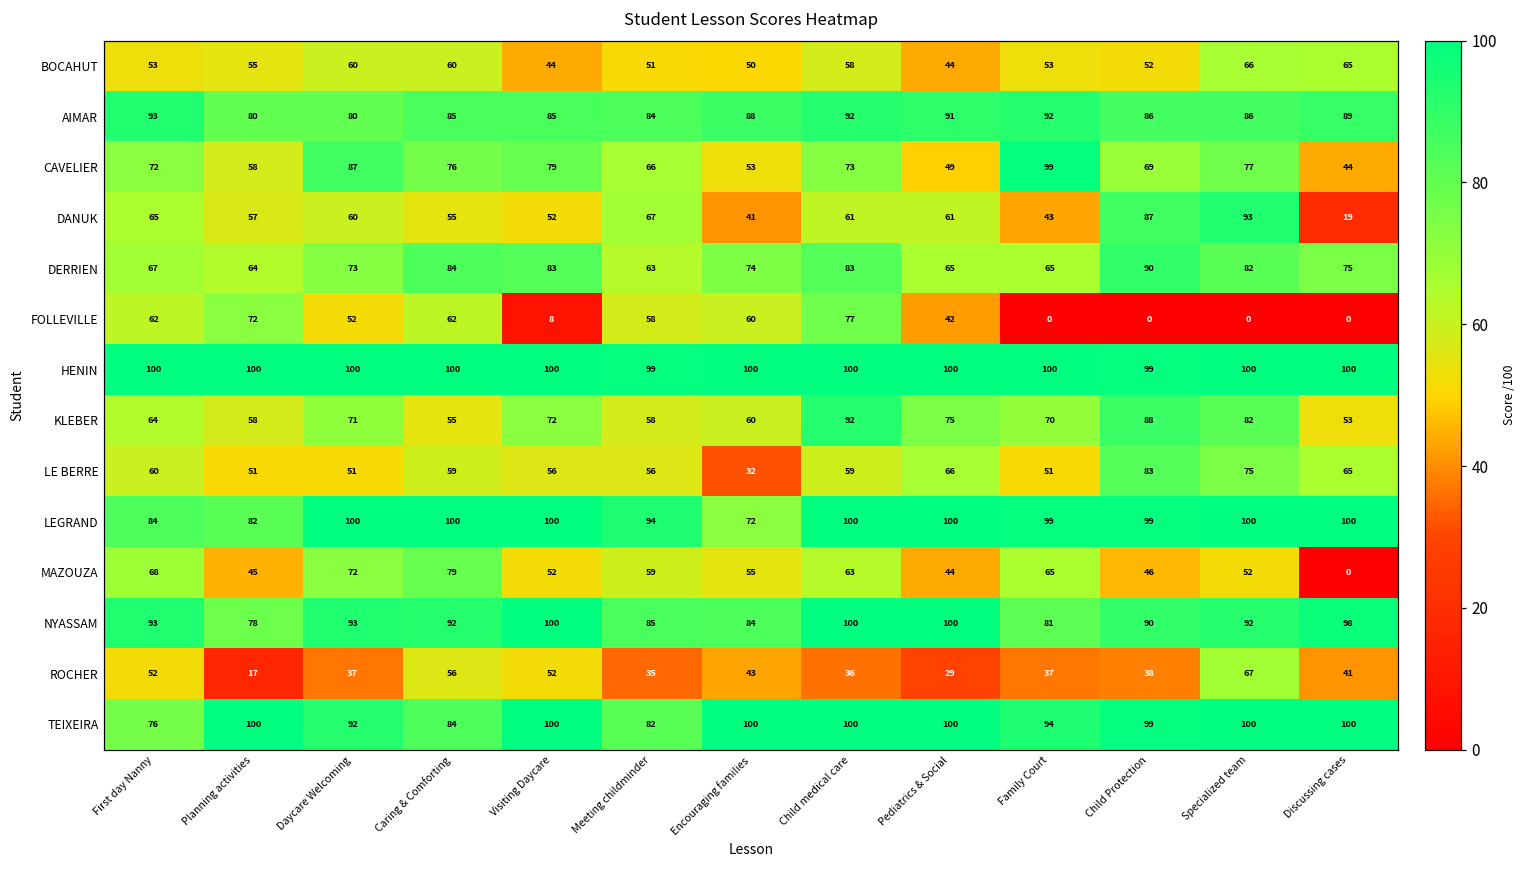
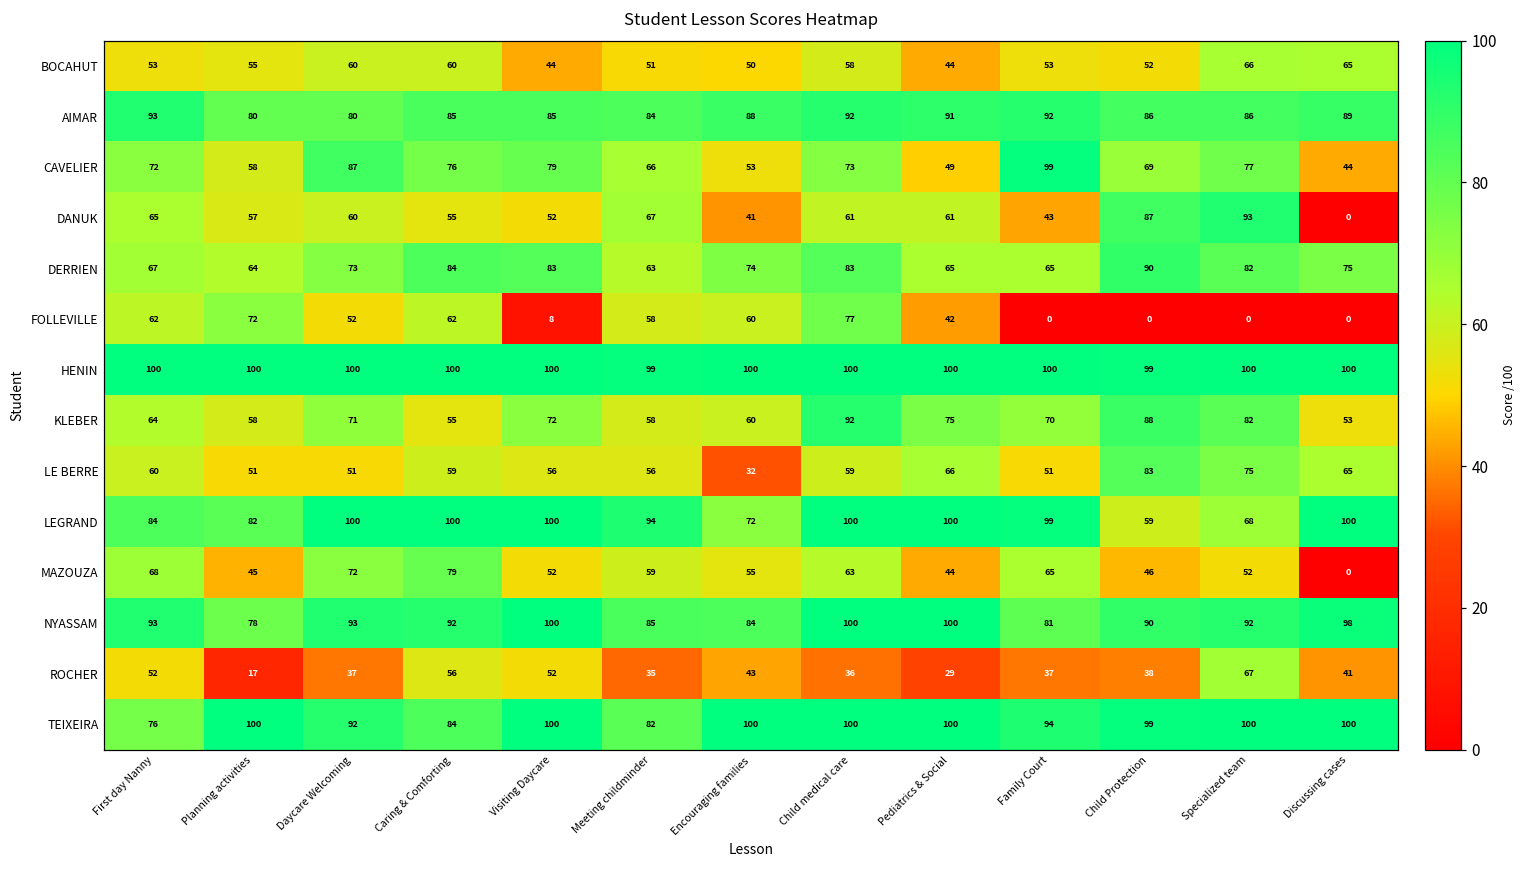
  {
    "BOCAHUT": {
      "First day Nanny": 53,
      "Planning activities": 55,
      "Daycare Welcoming": 60,
      "Caring & Comforting": 60,
      "Visiting Daycare": 44,
      "Meeting childminder": 51,
      "Encouraging families": 50,
      "Child medical care": 58,
      "Pediatrics & Social": 44,
      "Family Court": 53,
      "Child Protection": 52,
      "Specialized team": 66,
      "Discussing cases": 65
    },
    "AIMAR": {
      "First day Nanny": 93,
      "Planning activities": 80,
      "Daycare Welcoming": 80,
      "Caring & Comforting": 85,
      "Visiting Daycare": 85,
      "Meeting childminder": 84,
      "Encouraging families": 88,
      "Child medical care": 92,
      "Pediatrics & Social": 91,
      "Family Court": 92,
      "Child Protection": 86,
      "Specialized team": 86,
      "Discussing cases": 89
    },
    "CAVELIER": {
      "First day Nanny": 72,
      "Planning activities": 58,
      "Daycare Welcoming": 87,
      "Caring & Comforting": 76,
      "Visiting Daycare": 79,
      "Meeting childminder": 66,
      "Encouraging families": 53,
      "Child medical care": 73,
      "Pediatrics & Social": 49,
      "Family Court": 99,
      "Child Protection": 69,
      "Specialized team": 77,
      "Discussing cases": 44
    },
    "DANUK": {
      "First day Nanny": 65,
      "Planning activities": 57,
      "Daycare Welcoming": 60,
      "Caring & Comforting": 55,
      "Visiting Daycare": 52,
      "Meeting childminder": 67,
      "Encouraging families": 41,
      "Child medical care": 61,
      "Pediatrics & Social": 61,
      "Family Court": 43,
      "Child Protection": 87,
      "Specialized team": 93,
-     "Discussing cases": 19
+     "Discussing cases": 0
    },
    "DERRIEN": {
      "First day Nanny": 67,
      "Planning activities": 64,
      "Daycare Welcoming": 73,
      "Caring & Comforting": 84,
      "Visiting Daycare": 83,
      "Meeting childminder": 63,
      "Encouraging families": 74,
      "Child medical care": 83,
      "Pediatrics & Social": 65,
      "Family Court": 65,
      "Child Protection": 90,
      "Specialized team": 82,
      "Discussing cases": 75
    },
    "FOLLEVILLE": {
      "First day Nanny": 62,
      "Planning activities": 72,
      "Daycare Welcoming": 52,
      "Caring & Comforting": 62,
      "Visiting Daycare": 8,
      "Meeting childminder": 58,
      "Encouraging families": 60,
      "Child medical care": 77,
      "Pediatrics & Social": 42,
      "Family Court": 0,
      "Child Protection": 0,
      "Specialized team": 0,
      "Discussing cases": 0
    },
    "HENIN": {
      "First day Nanny": 100,
      "Planning activities": 100,
      "Daycare Welcoming": 100,
      "Caring & Comforting": 100,
      "Visiting Daycare": 100,
      "Meeting childminder": 99,
      "Encouraging families": 100,
      "Child medical care": 100,
      "Pediatrics & Social": 100,
      "Family Court": 100,
      "Child Protection": 99,
      "Specialized team": 100,
      "Discussing cases": 100
    },
    "KLEBER": {
      "First day Nanny": 64,
      "Planning activities": 58,
      "Daycare Welcoming": 71,
      "Caring & Comforting": 55,
      "Visiting Daycare": 72,
      "Meeting childminder": 58,
      "Encouraging families": 60,
      "Child medical care": 92,
      "Pediatrics & Social": 75,
      "Family Court": 70,
      "Child Protection": 88,
      "Specialized team": 82,
      "Discussing cases": 53
    },
    "LE BERRE": {
      "First day Nanny": 60,
      "Planning activities": 51,
      "Daycare Welcoming": 51,
      "Caring & Comforting": 59,
      "Visiting Daycare": 56,
      "Meeting childminder": 56,
      "Encouraging families": 32,
      "Child medical care": 59,
      "Pediatrics & Social": 66,
      "Family Court": 51,
      "Child Protection": 83,
      "Specialized team": 75,
      "Discussing cases": 65
    },
    "LEGRAND": {
      "First day Nanny": 84,
      "Planning activities": 82,
      "Daycare Welcoming": 100,
      "Caring & Comforting": 100,
      "Visiting Daycare": 100,
      "Meeting childminder": 94,
      "Encouraging families": 72,
      "Child medical care": 100,
      "Pediatrics & Social": 100,
      "Family Court": 99,
-     "Child Protection": 99,
-     "Specialized team": 100,
+     "Child Protection": 59,
+     "Specialized team": 68,
      "Discussing cases": 100
    },
    "MAZOUZA": {
      "First day Nanny": 68,
      "Planning activities": 45,
      "Daycare Welcoming": 72,
      "Caring & Comforting": 79,
      "Visiting Daycare": 52,
      "Meeting childminder": 59,
      "Encouraging families": 55,
      "Child medical care": 63,
      "Pediatrics & Social": 44,
      "Family Court": 65,
      "Child Protection": 46,
      "Specialized team": 52,
      "Discussing cases": 0
    },
    "NYASSAM": {
      "First day Nanny": 93,
      "Planning activities": 78,
      "Daycare Welcoming": 93,
      "Caring & Comforting": 92,
      "Visiting Daycare": 100,
      "Meeting childminder": 85,
      "Encouraging families": 84,
      "Child medical care": 100,
      "Pediatrics & Social": 100,
      "Family Court": 81,
      "Child Protection": 90,
      "Specialized team": 92,
      "Discussing cases": 98
    },
    "ROCHER": {
      "First day Nanny": 52,
      "Planning activities": 17,
      "Daycare Welcoming": 37,
      "Caring & Comforting": 56,
      "Visiting Daycare": 52,
      "Meeting childminder": 35,
      "Encouraging families": 43,
      "Child medical care": 36,
      "Pediatrics & Social": 29,
      "Family Court": 37,
      "Child Protection": 38,
      "Specialized team": 67,
      "Discussing cases": 41
    },
    "TEIXEIRA": {
      "First day Nanny": 76,
      "Planning activities": 100,
      "Daycare Welcoming": 92,
      "Caring & Comforting": 84,
      "Visiting Daycare": 100,
      "Meeting childminder": 82,
      "Encouraging families": 100,
      "Child medical care": 100,
      "Pediatrics & Social": 100,
      "Family Court": 94,
      "Child Protection": 99,
      "Specialized team": 100,
      "Discussing cases": 100
    }
  }
